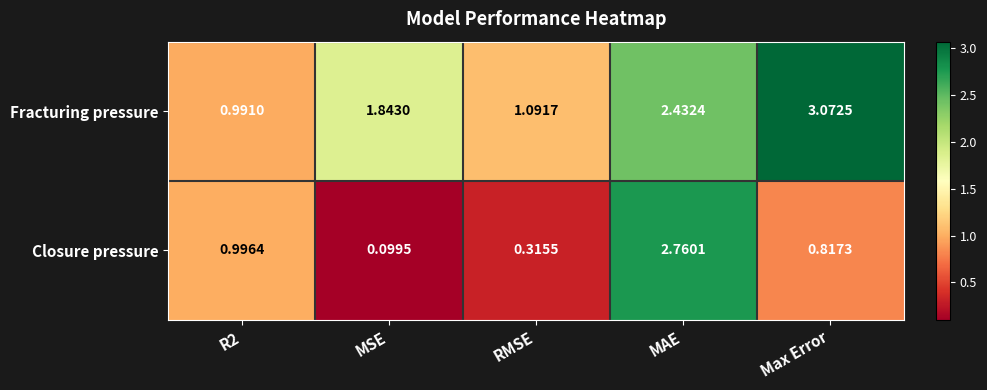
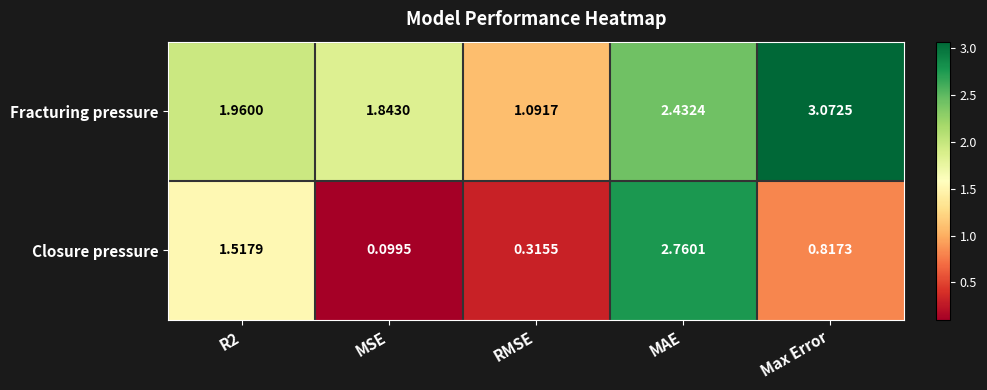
  {
    "Fracturing pressure": {
-     "R2": 0.9910,
+     "R2": 1.9600,
      "MSE": 1.8430,
      "RMSE": 1.0917,
      "MAE": 2.4324,
      "Max Error": 3.0725
    },
    "Closure pressure": {
-     "R2": 0.9964,
+     "R2": 1.5179,
      "MSE": 0.0995,
      "RMSE": 0.3155,
      "MAE": 2.7601,
      "Max Error": 0.8173
    }
  }
